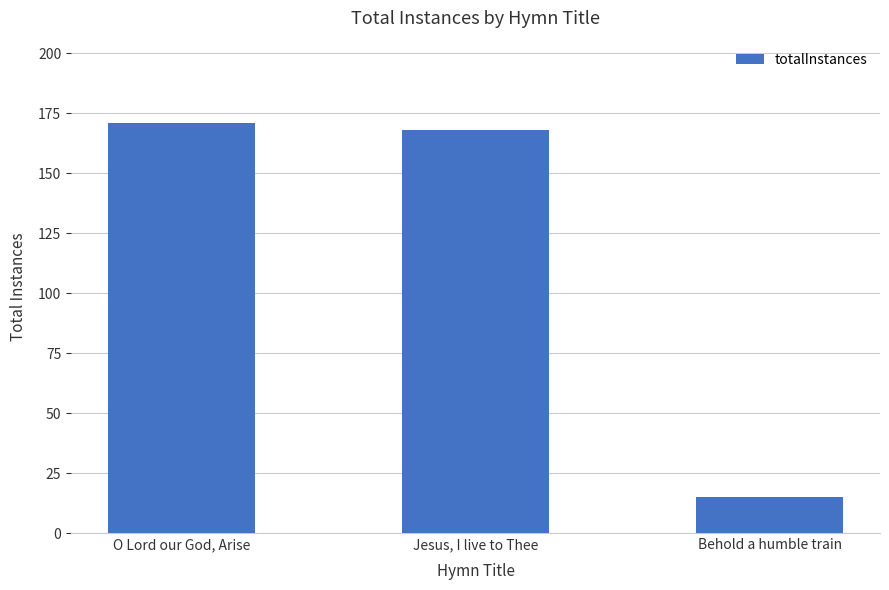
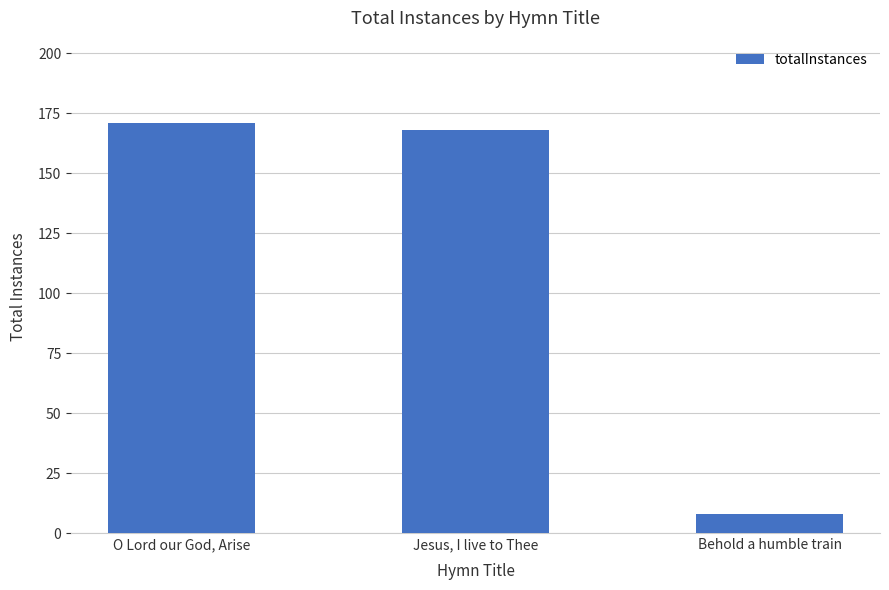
  {
    "O Lord our God, Arise": 171,
    "Jesus, I live to Thee": 168,
-   "Behold a humble train": 15
+   "Behold a humble train": 8
  }
